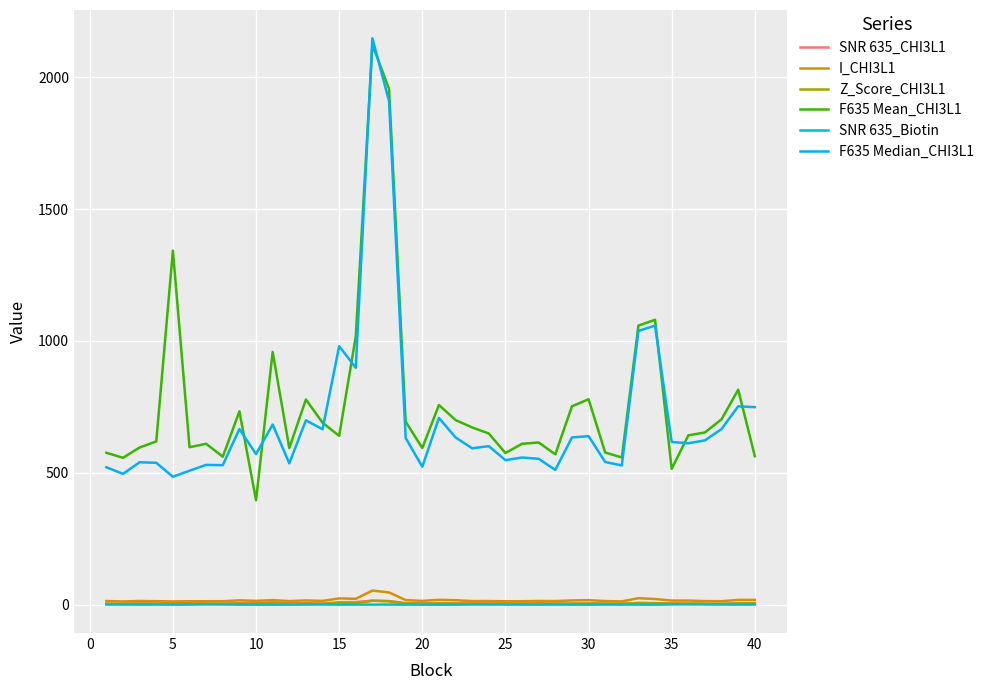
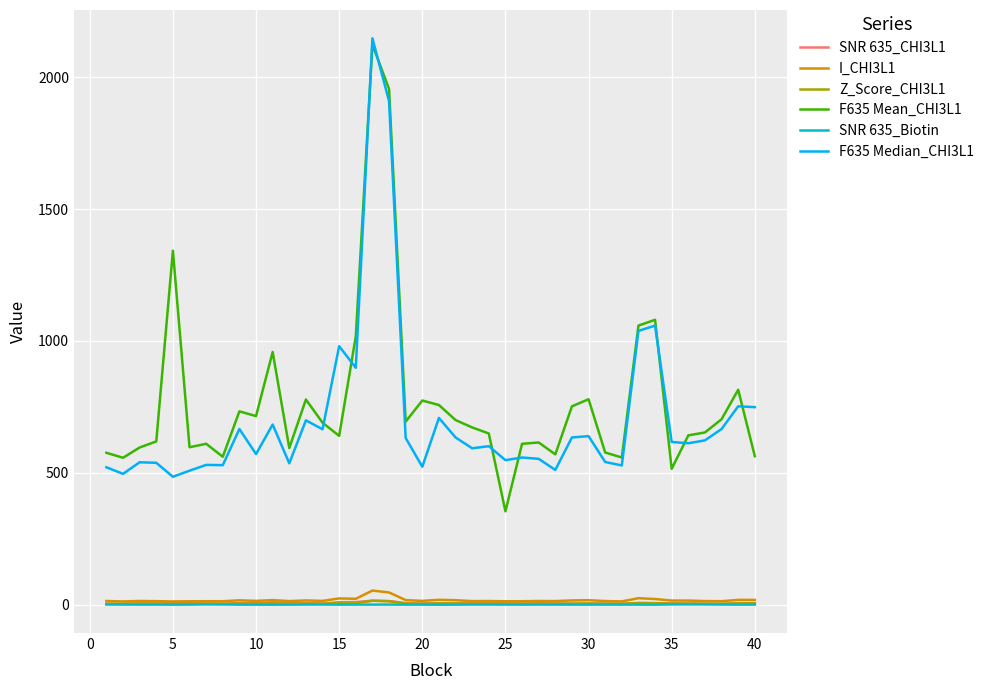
  {
    "F635 Mean_CHI3L1": {
      "5": 1340,
-     "10": 400,
+     "10": 720,
      "15": 640,
-     "20": 590,
-     "25": 580,
+     "20": 770,
+     "25": 350,
      "30": 780,
      "35": 520,
      "40": 560
    }
  }
